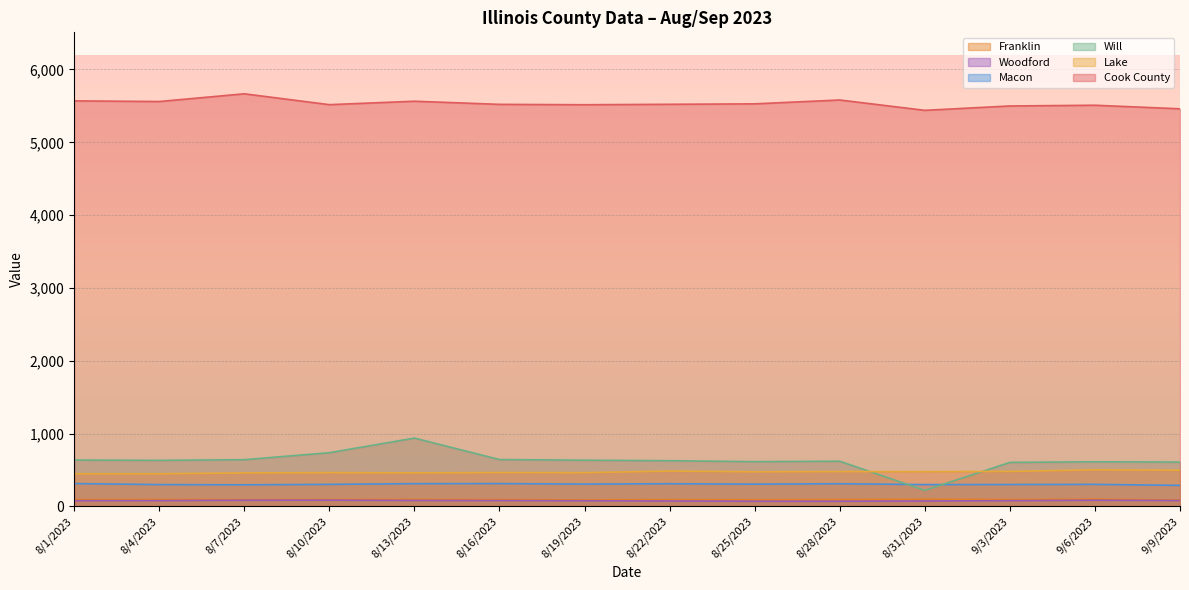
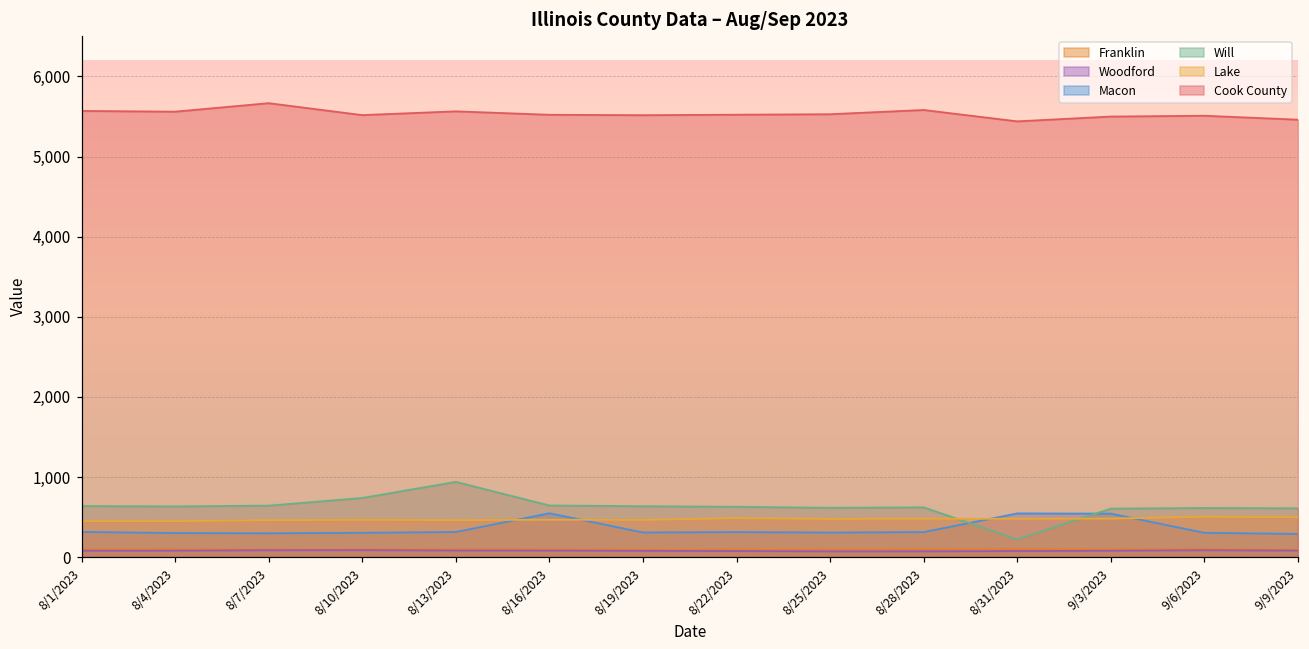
  {
    "Macon": {
      "8/1/2023": 300,
      "8/4/2023": 300,
      "8/7/2023": 300,
      "8/10/2023": 300,
      "8/13/2023": 300,
-     "8/16/2023": 300,
+     "8/16/2023": 500,
      "8/19/2023": 300,
      "8/22/2023": 300,
      "8/25/2023": 300,
      "8/28/2023": 300,
-     "8/31/2023": 300,
-     "9/3/2023": 300,
+     "8/31/2023": 500,
+     "9/3/2023": 500,
      "9/6/2023": 300,
      "9/9/2023": 300
    },
    "Will": {
      "8/1/2023": 600,
      "8/4/2023": 600,
      "8/7/2023": 600,
      "8/10/2023": 700,
      "8/13/2023": 900,
      "8/16/2023": 600,
      "8/19/2023": 600,
      "8/22/2023": 600,
      "8/25/2023": 600,
      "8/28/2023": 600,
      "8/31/2023": 200,
      "9/3/2023": 600,
      "9/6/2023": 600,
      "9/9/2023": 600
    }
  }
